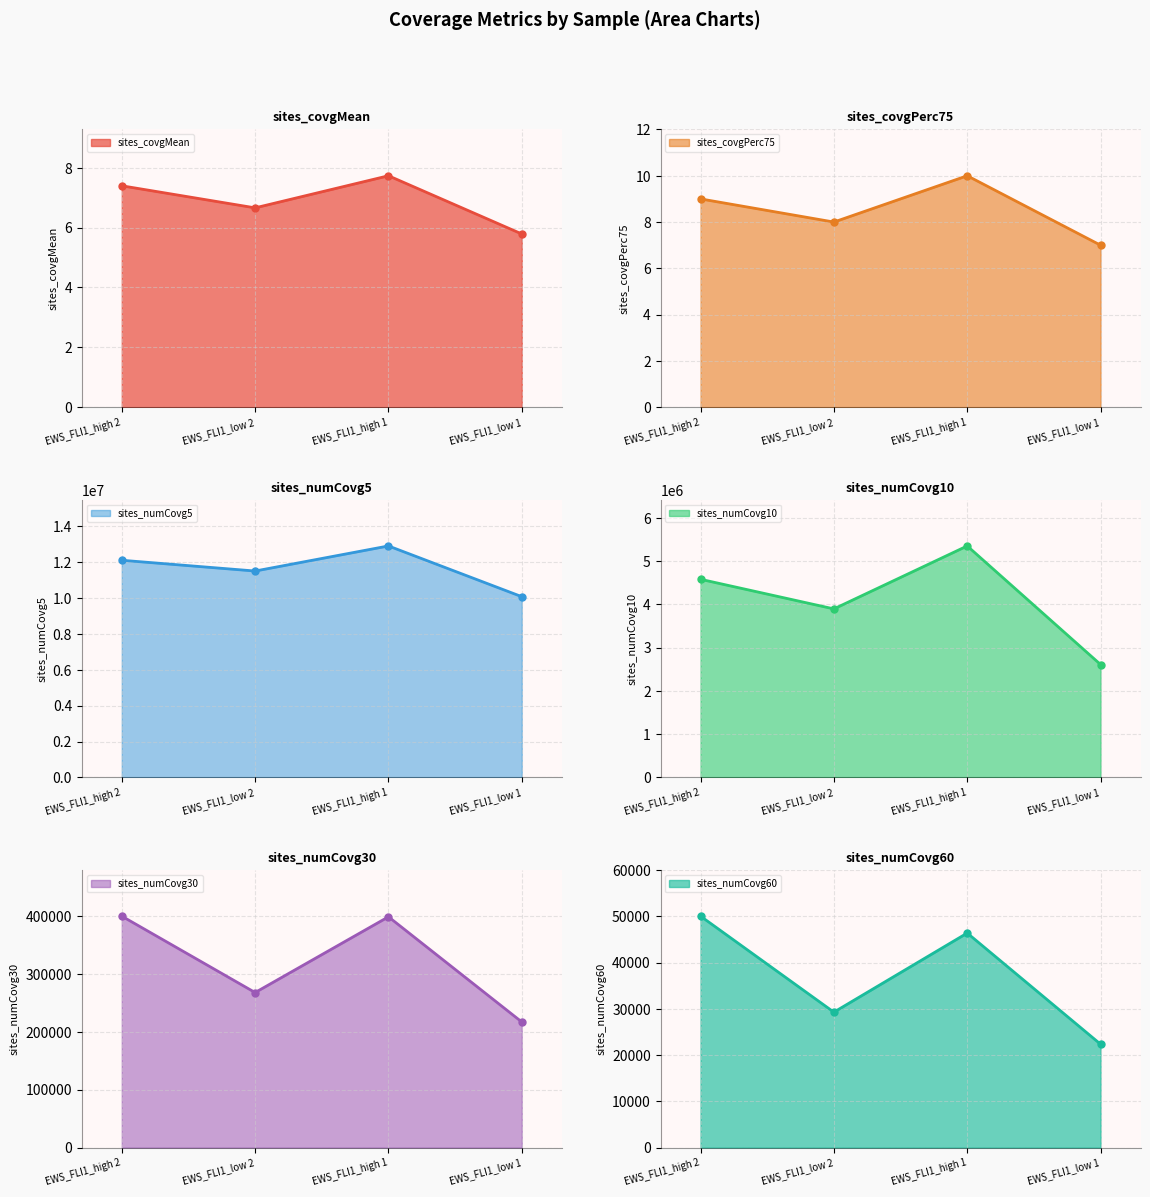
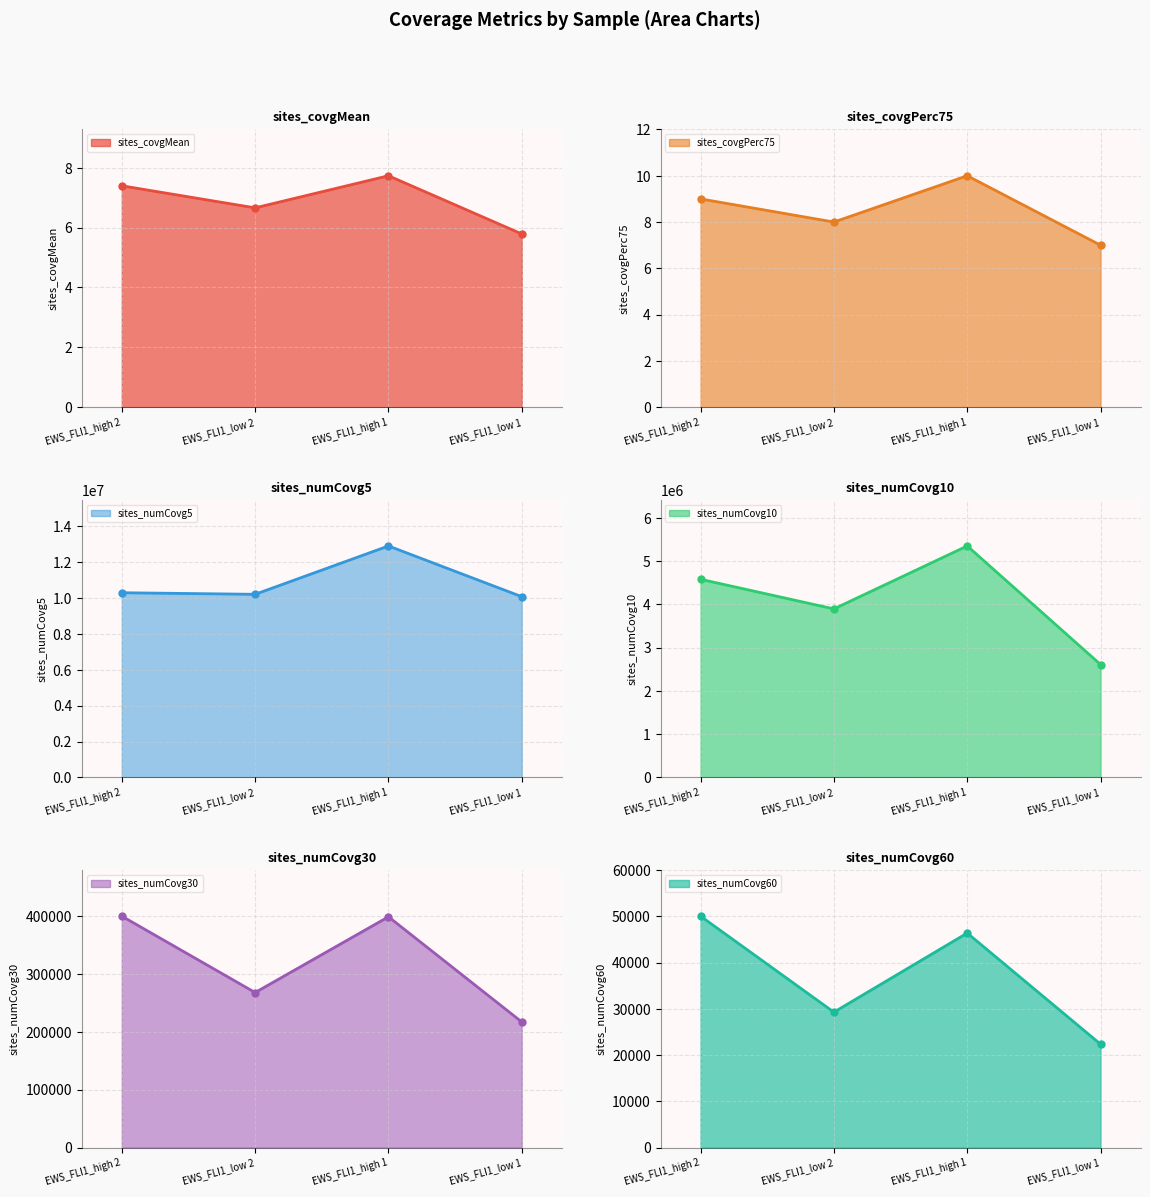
  {
    "sites_covgMean": {
      "EWS_FLI1_high 2": 7.4,
      "EWS_FLI1_low 2": 6.7,
      "EWS_FLI1_high 1": 7.7,
      "EWS_FLI1_low 1": 5.8
    },
    "sites_covgPerc75": {
      "EWS_FLI1_high 2": 9.0,
      "EWS_FLI1_low 2": 8.0,
      "EWS_FLI1_high 1": 10.0,
      "EWS_FLI1_low 1": 7.0
    },
    "sites_numCovg5": {
-     "EWS_FLI1_high 2": 12100000,
-     "EWS_FLI1_low 2": 11500000,
+     "EWS_FLI1_high 2": 10300000,
+     "EWS_FLI1_low 2": 10200000,
      "EWS_FLI1_high 1": 12900000,
      "EWS_FLI1_low 1": 10100000
    },
    "sites_numCovg10": {
      "EWS_FLI1_high 2": 4600000,
      "EWS_FLI1_low 2": 3900000,
      "EWS_FLI1_high 1": 5400000,
      "EWS_FLI1_low 1": 2600000
    },
    "sites_numCovg30": {
      "EWS_FLI1_high 2": 400000,
      "EWS_FLI1_low 2": 270000,
      "EWS_FLI1_high 1": 400000,
      "EWS_FLI1_low 1": 220000
    },
    "sites_numCovg60": {
      "EWS_FLI1_high 2": 50000,
      "EWS_FLI1_low 2": 29000,
      "EWS_FLI1_high 1": 46000,
      "EWS_FLI1_low 1": 22000
    }
  }
